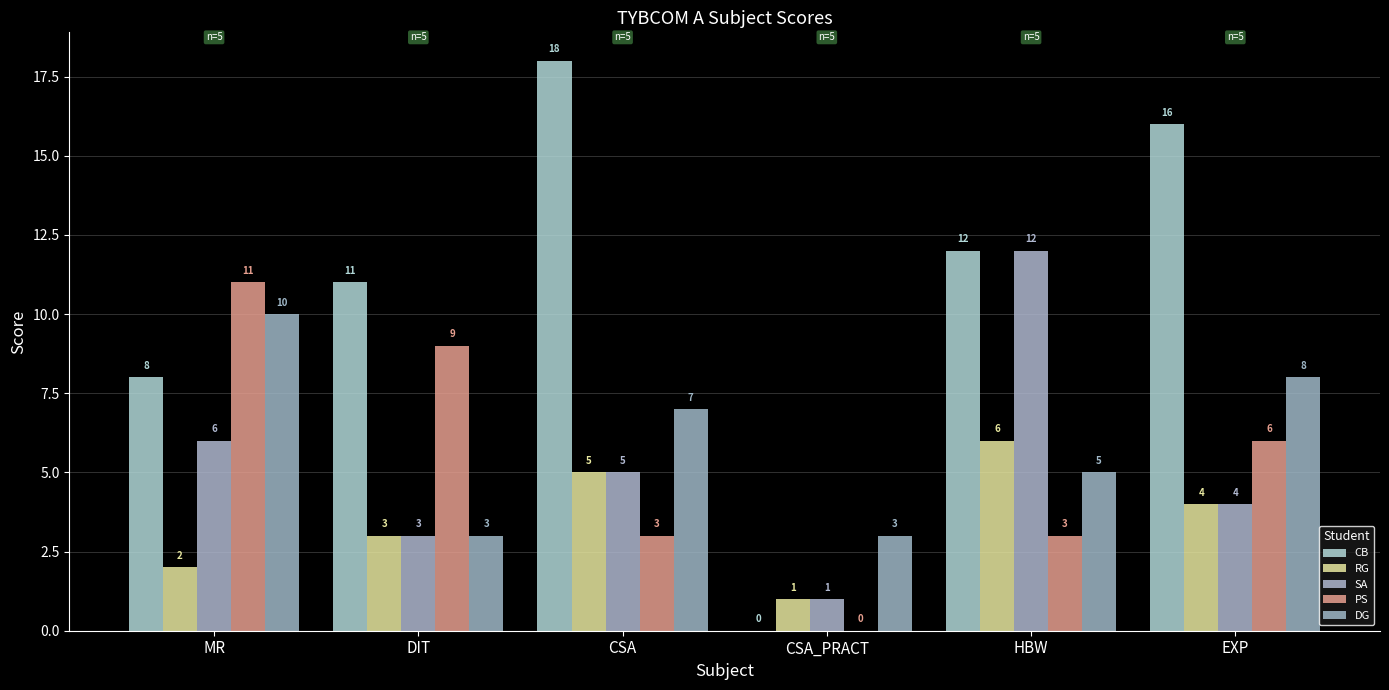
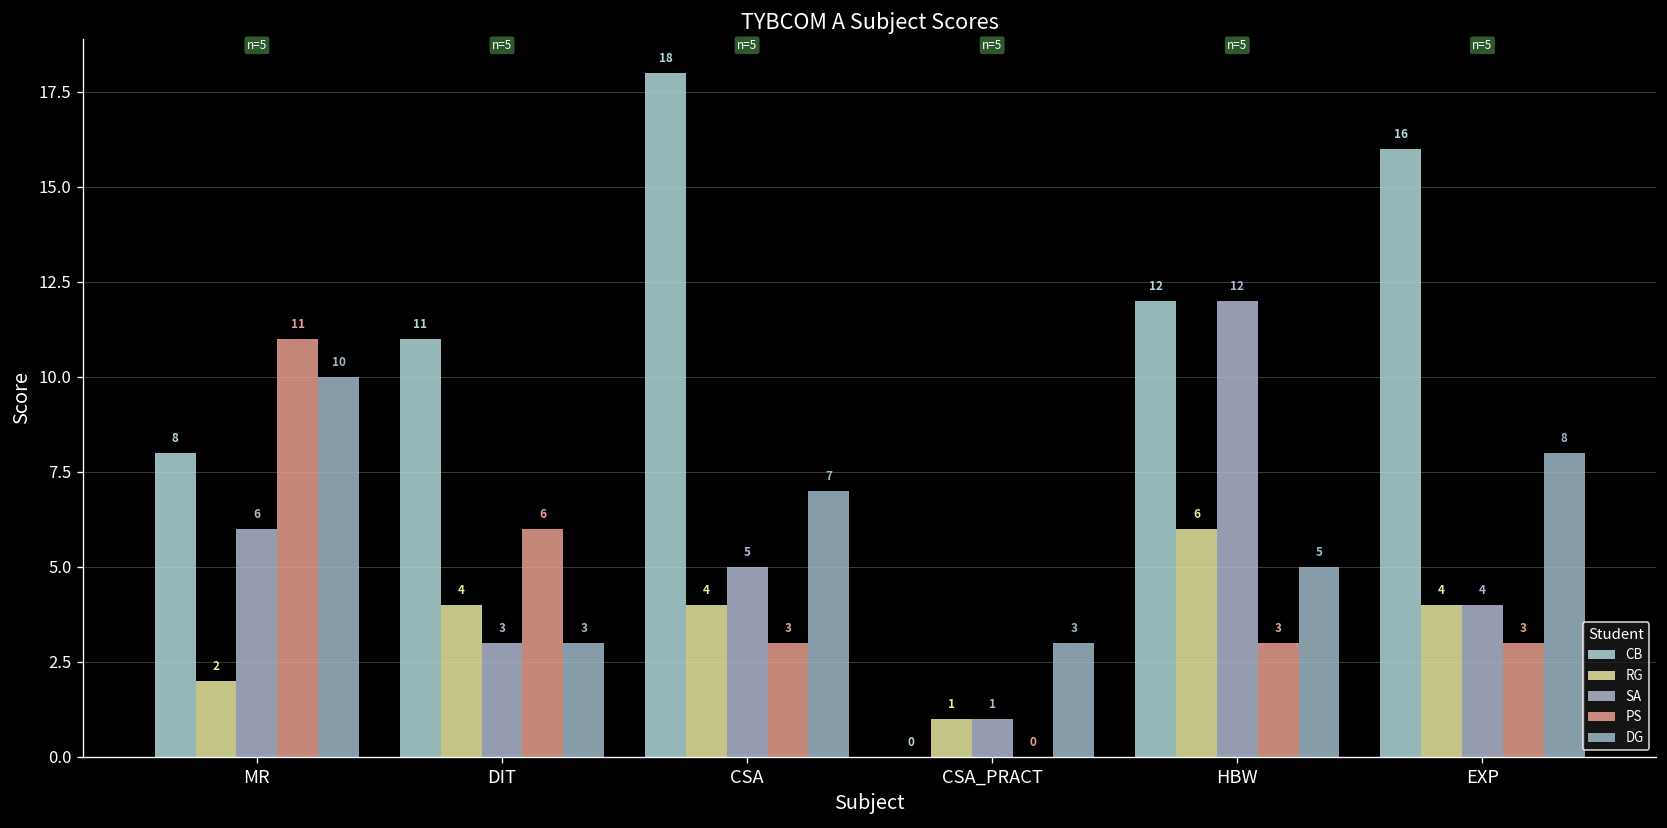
  {
    "RG": {
      "MR": 2,
-     "DIT": 3,
-     "CSA": 5,
+     "DIT": 4,
+     "CSA": 4,
      "CSA_PRACT": 1,
      "HBW": 6,
      "EXP": 4
    },
    "PS": {
      "MR": 11,
-     "DIT": 9,
+     "DIT": 6,
      "CSA": 3,
      "CSA_PRACT": 0,
      "HBW": 3,
-     "EXP": 6
+     "EXP": 3
    }
  }
